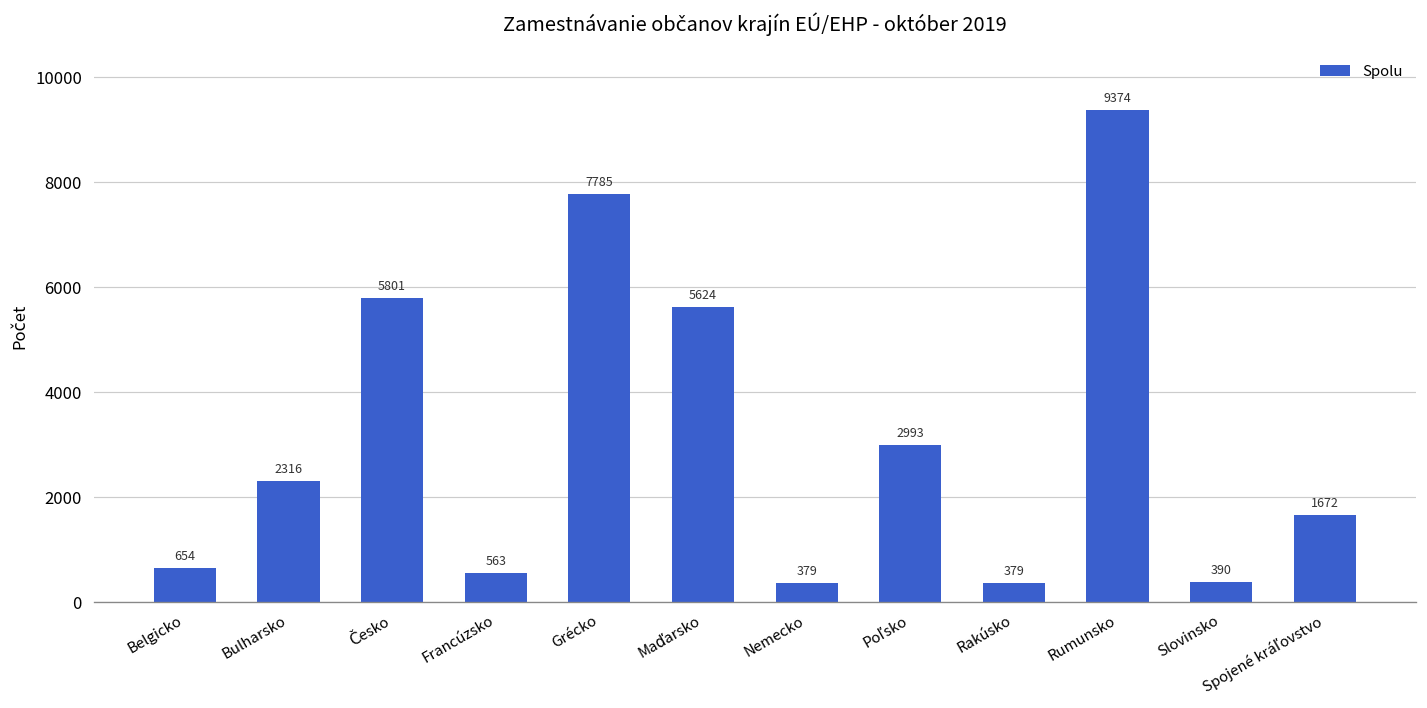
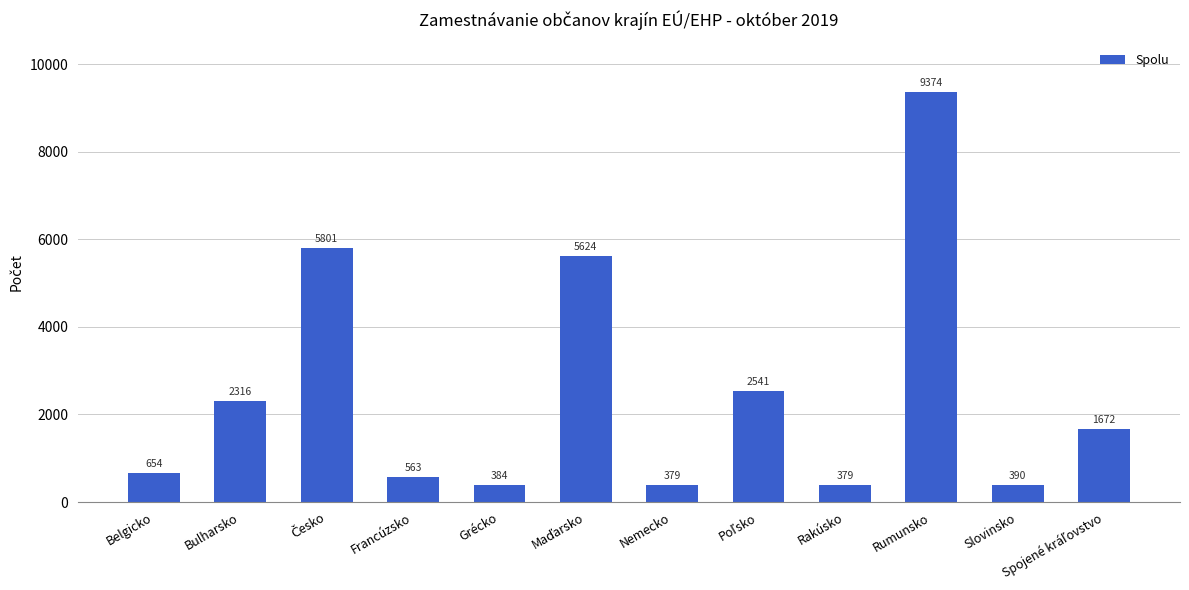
  {
    "Belgicko": 654,
    "Bulharsko": 2316,
    "Česko": 5801,
    "Francúzsko": 563,
-   "Grécko": 7785,
+   "Grécko": 384,
    "Maďarsko": 5624,
    "Nemecko": 379,
-   "Poľsko": 2993,
+   "Poľsko": 2541,
    "Rakúsko": 379,
    "Rumunsko": 9374,
    "Slovinsko": 390,
    "Spojené kráľovstvo": 1672
  }
